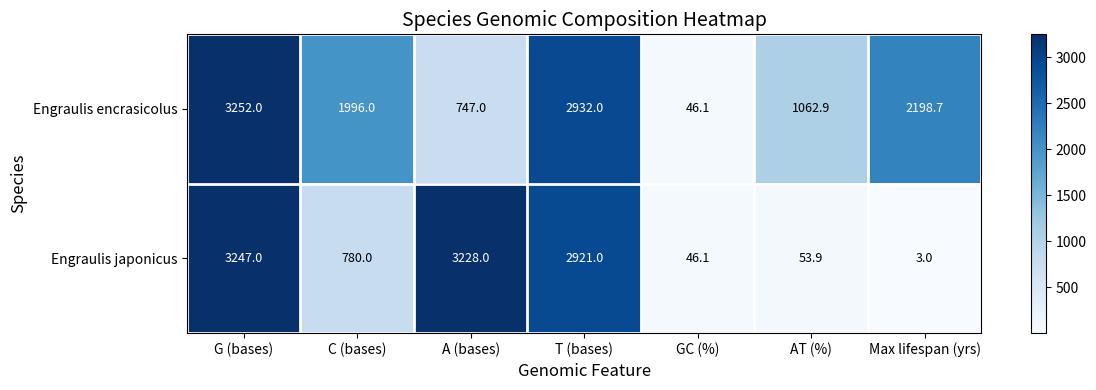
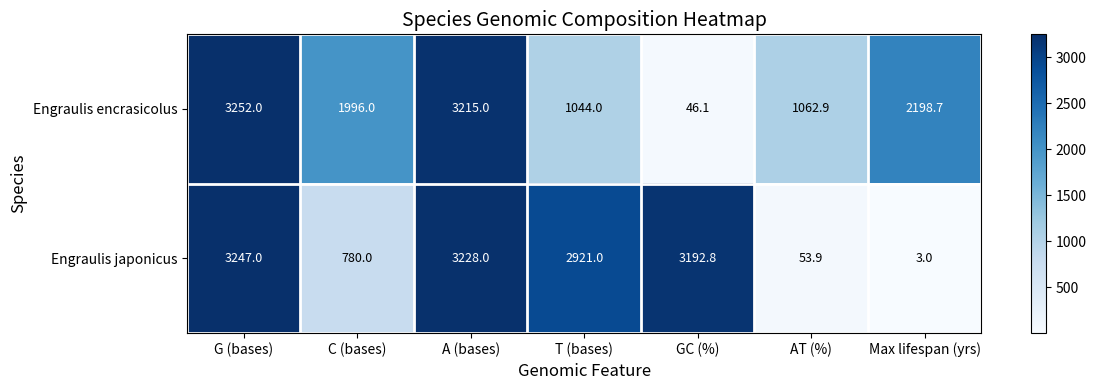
  {
    "Engraulis encrasicolus": {
      "G (bases)": 3252.0,
      "C (bases)": 1996.0,
-     "A (bases)": 747.0,
-     "T (bases)": 2932.0,
+     "A (bases)": 3215.0,
+     "T (bases)": 1044.0,
      "GC (%)": 46.1,
      "AT (%)": 1062.9,
      "Max lifespan (yrs)": 2198.7
    },
    "Engraulis japonicus": {
      "G (bases)": 3247.0,
      "C (bases)": 780.0,
      "A (bases)": 3228.0,
      "T (bases)": 2921.0,
-     "GC (%)": 46.1,
+     "GC (%)": 3192.8,
      "AT (%)": 53.9,
      "Max lifespan (yrs)": 3.0
    }
  }
